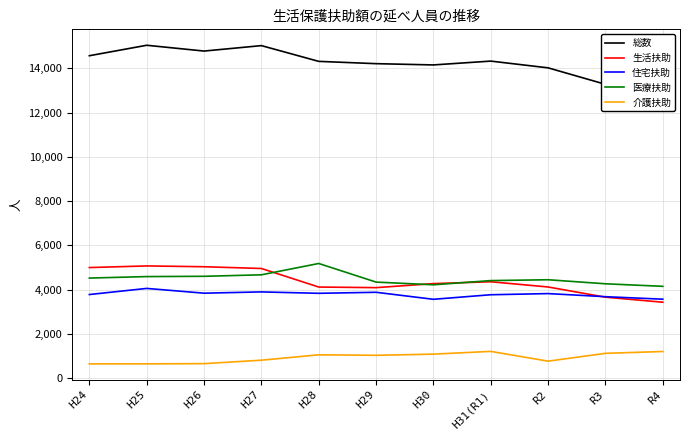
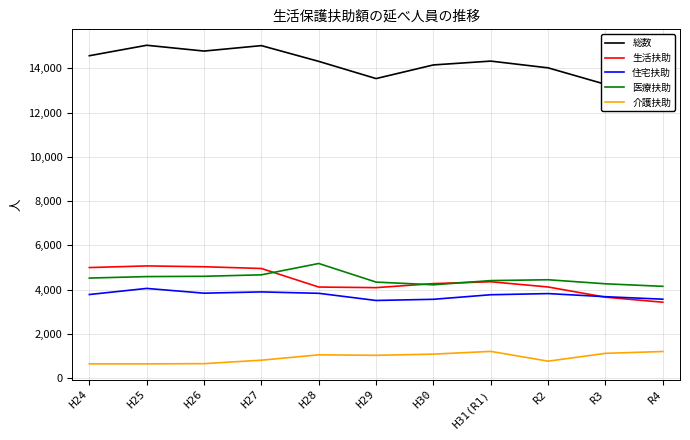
  {
    "総数": {
      "H24": "14,600",
      "H25": "15,000",
      "H26": "14,800",
      "H27": "15,000",
      "H28": "14,300",
-     "H29": "14,200",
+     "H29": "13,500",
      "H30": "14,200",
      "H31(R1)": "14,300",
      "R2": "14,000"
    },
    "生活扶助": {
      "H24": "5,000",
      "H25": "5,100",
      "H26": "5,000",
      "H27": "5,000",
      "H28": "4,100",
      "H29": "4,100",
      "R2": "4,100",
      "R4": "3,400"
    },
    "住宅扶助": {
      "H24": "3,800",
      "H25": "4,100",
      "H26": "3,800",
      "H27": "3,900",
      "H28": "3,800",
-     "H29": "3,900",
+     "H29": "3,500",
      "H30": "3,600",
      "H31(R1)": "3,800",
      "R2": "3,800",
      "R4": "3,600"
    },
    "医療扶助": {
      "H24": "4,500",
      "H25": "4,600",
      "H26": "4,600",
      "H27": "4,700",
      "H28": "5,200",
      "H29": "4,300",
      "R2": "4,400",
      "R3": "4,300",
      "R4": "4,100"
    },
    "介護扶助": {
      "H24": "600",
      "H25": "600",
      "H26": "700",
      "H27": "800",
      "H28": "1,100",
      "H29": "1,000",
      "H30": "1,100",
      "H31(R1)": "1,200",
      "R2": "800",
      "R3": "1,100",
      "R4": "1,200"
    }
  }
